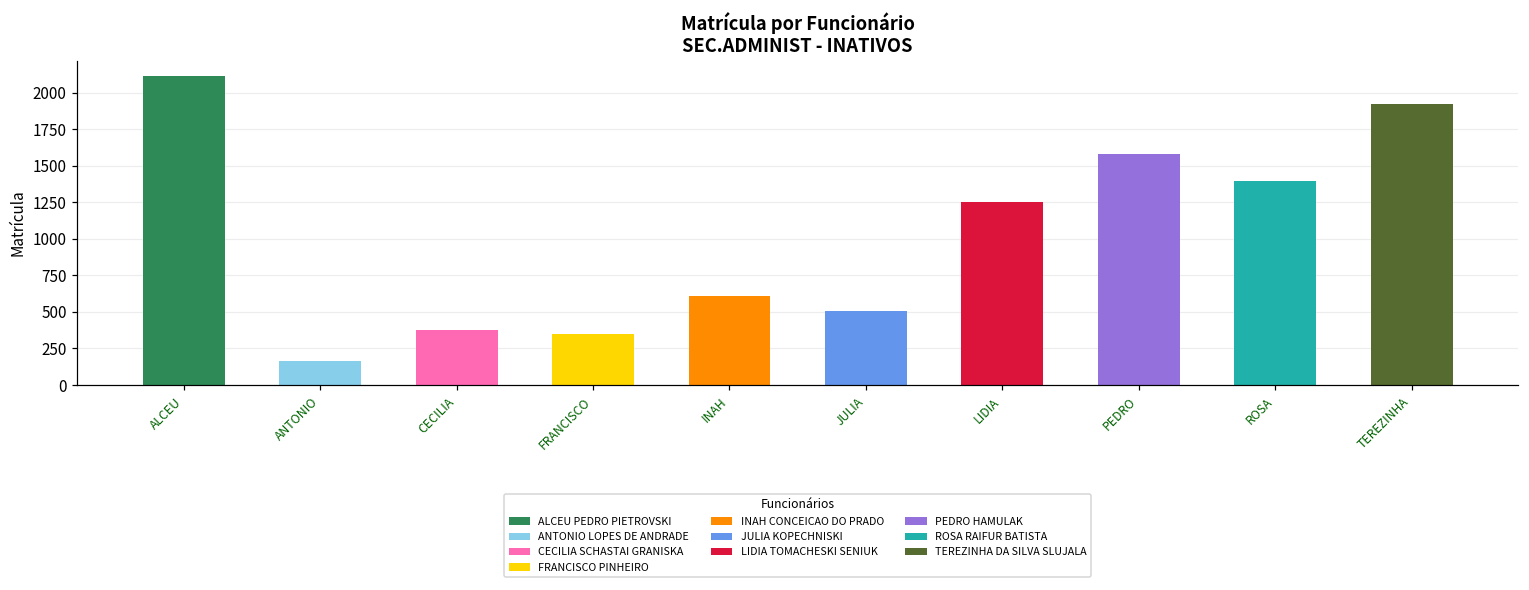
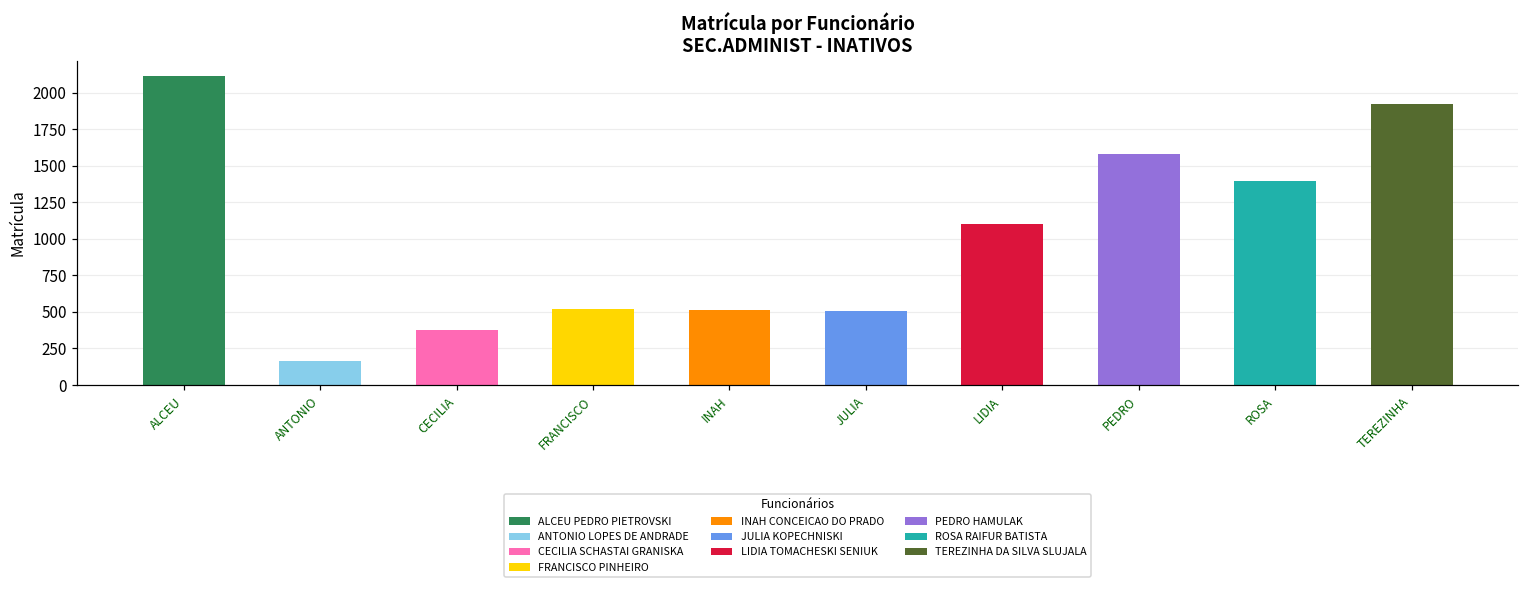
  {
    "ALCEU": 2110,
    "ANTONIO": 160,
    "CECILIA": 370,
-   "FRANCISCO": 350,
-   "INAH": 610,
+   "FRANCISCO": 520,
+   "INAH": 520,
    "JULIA": 510,
-   "LIDIA": 1260,
+   "LIDIA": 1100,
    "PEDRO": 1580,
    "ROSA": 1390,
    "TEREZINHA": 1920
  }
